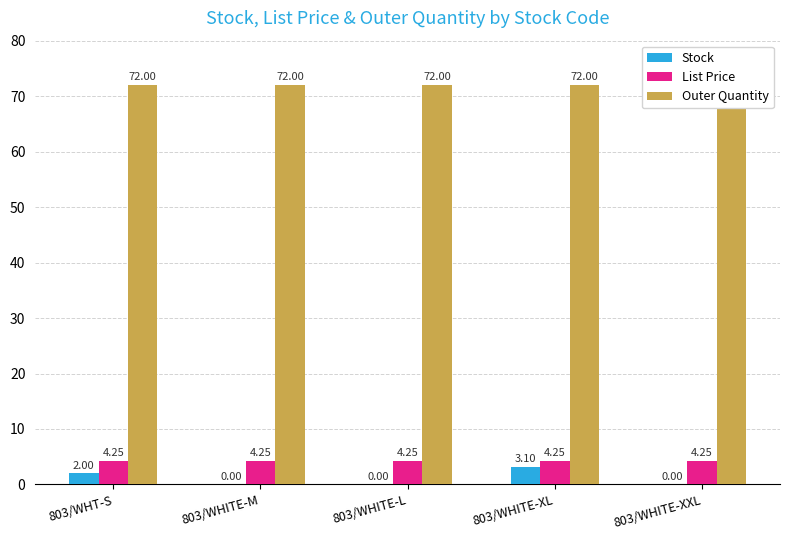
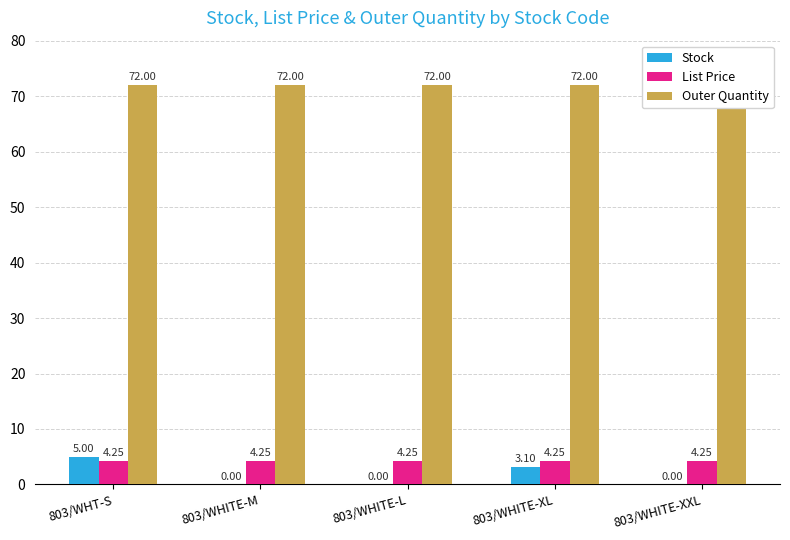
  {
    "Stock": {
-     "803/WHT-S": 2.00,
+     "803/WHT-S": 5.00,
      "803/WHITE-M": 0.00,
      "803/WHITE-L": 0.00,
      "803/WHITE-XL": 3.10,
      "803/WHITE-XXL": 0.00
    },
    "List Price": {
      "803/WHT-S": 4.25,
      "803/WHITE-M": 4.25,
      "803/WHITE-L": 4.25,
      "803/WHITE-XL": 4.25,
      "803/WHITE-XXL": 4.25
    },
    "Outer Quantity": {
      "803/WHT-S": 72.00,
      "803/WHITE-M": 72.00,
      "803/WHITE-L": 72.00,
      "803/WHITE-XL": 72.00
    }
  }
